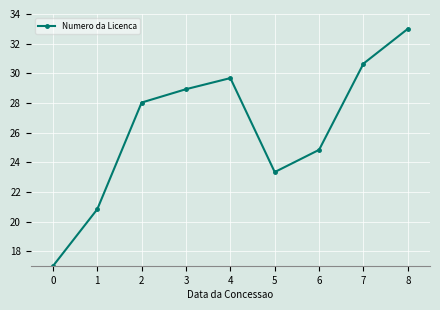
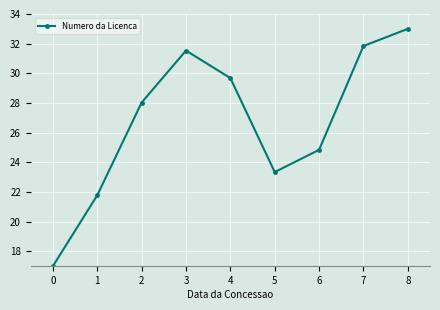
  {
    "0": 17.0,
-   "1": 20.8,
+   "1": 21.8,
    "2": 28.0,
-   "3": 28.9,
+   "3": 31.5,
    "4": 29.7,
    "5": 23.3,
    "6": 24.8,
-   "7": 30.7,
+   "7": 31.8,
    "8": 33.0
  }
